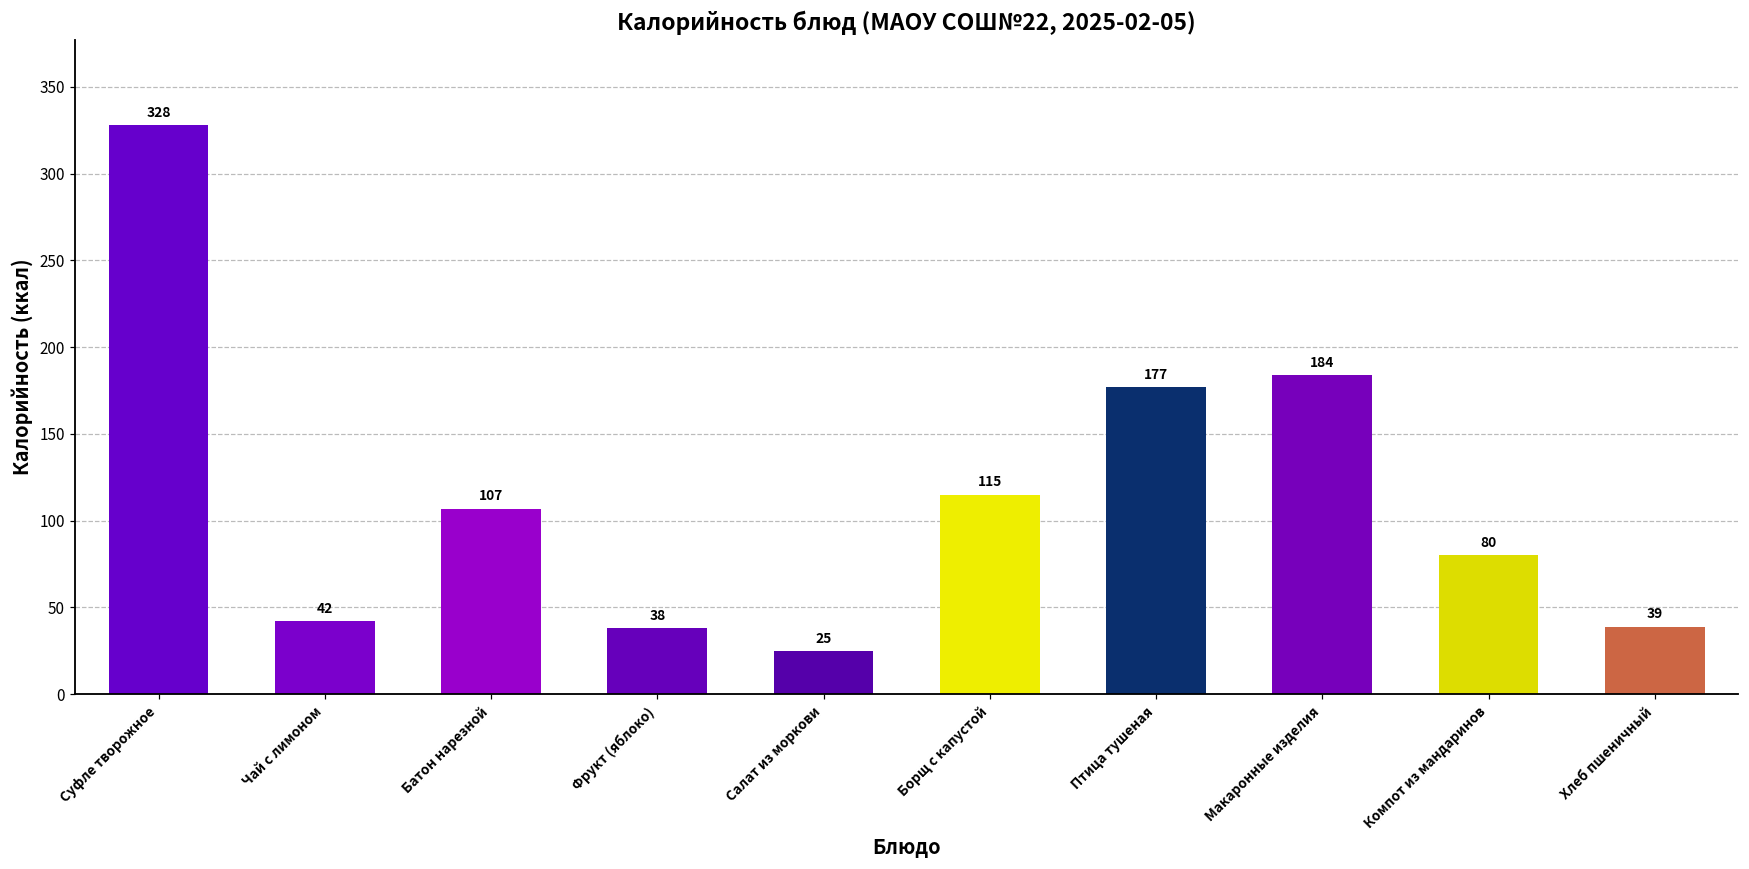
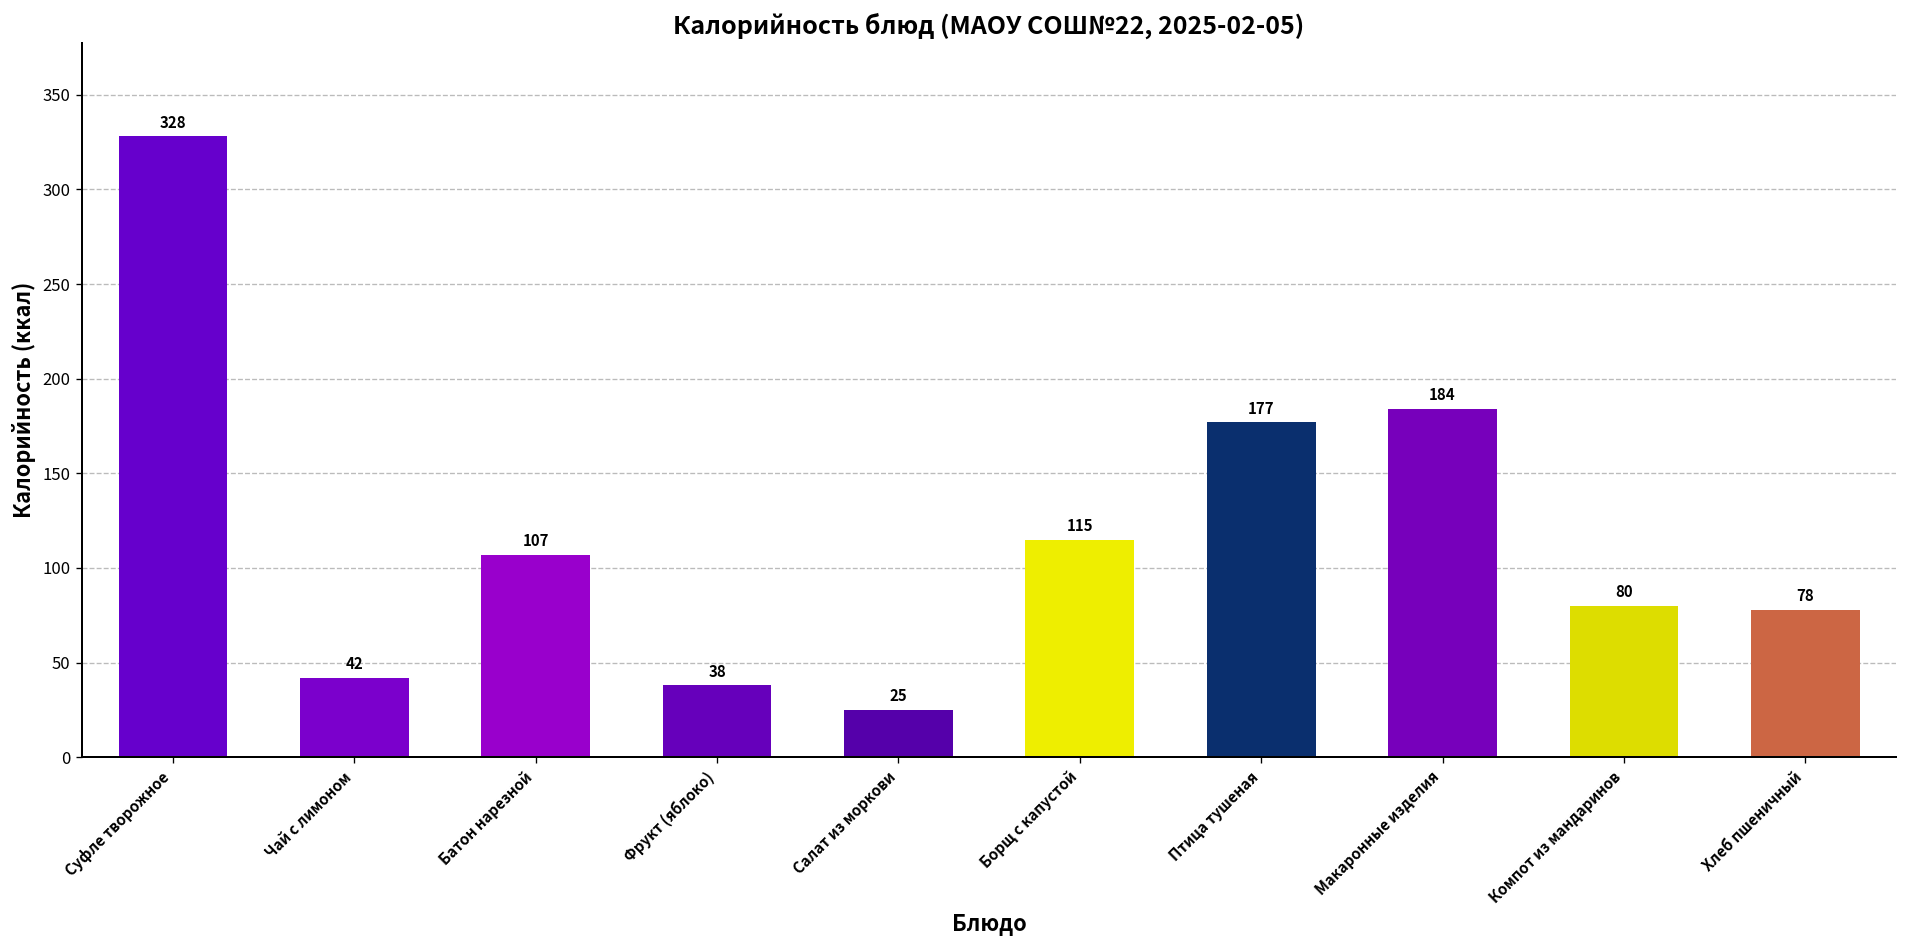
  {
    "Суфле творожное": 328,
    "Чай с лимоном": 42,
    "Батон нарезной": 107,
    "Фрукт (яблоко)": 38,
    "Салат из моркови": 25,
    "Борщ с капустой": 115,
    "Птица тушеная": 177,
    "Макаронные изделия": 184,
    "Компот из мандаринов": 80,
-   "Хлеб пшеничный": 39
+   "Хлеб пшеничный": 78
  }
